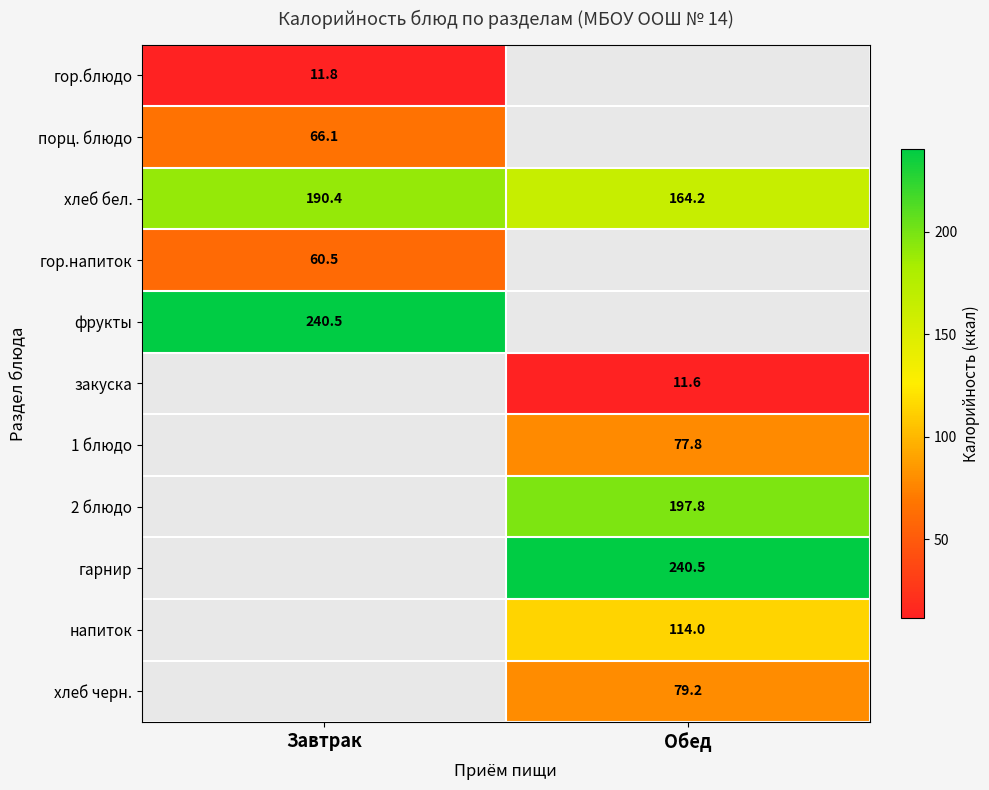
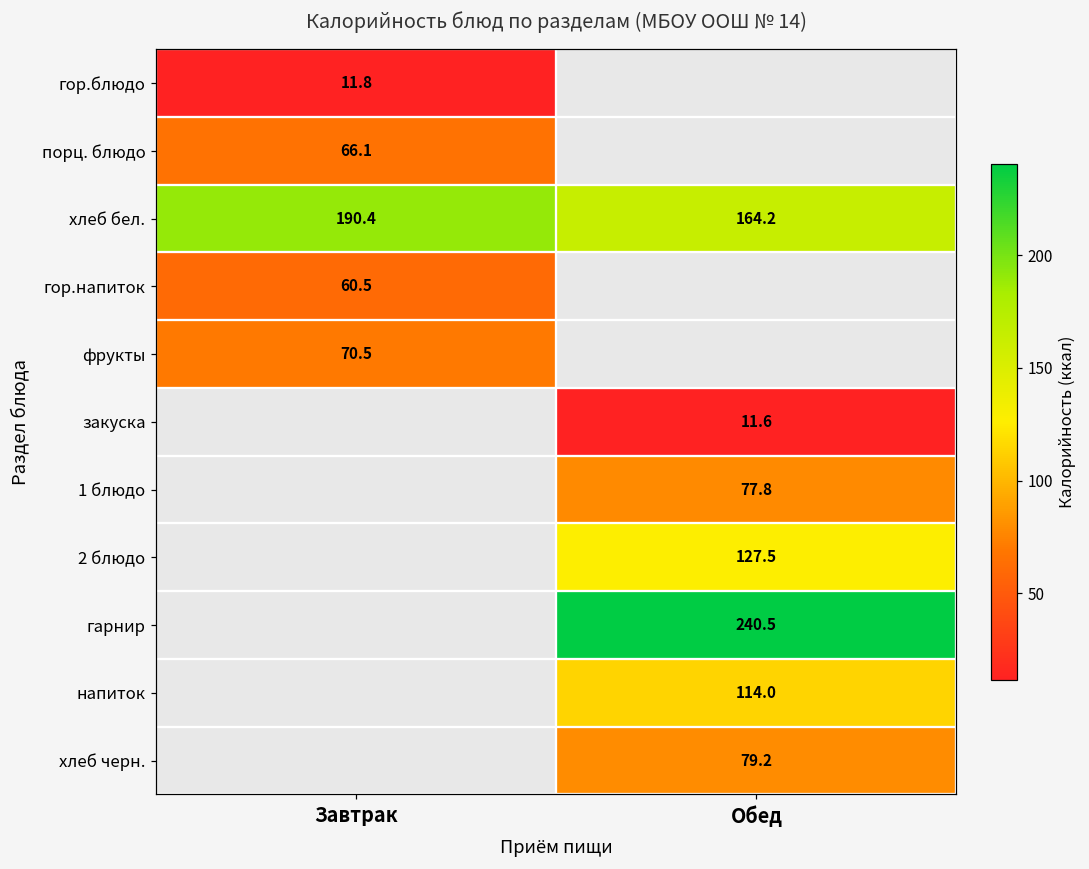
  {
    "гор.блюдо": {
      "Завтрак": 11.8
    },
    "порц. блюдо": {
      "Завтрак": 66.1
    },
    "хлеб бел.": {
      "Завтрак": 190.4,
      "Обед": 164.2
    },
    "гор.напиток": {
      "Завтрак": 60.5
    },
    "фрукты": {
-     "Завтрак": 240.5
+     "Завтрак": 70.5
    },
    "закуска": {
      "Обед": 11.6
    },
    "1 блюдо": {
      "Обед": 77.8
    },
    "2 блюдо": {
-     "Обед": 197.8
+     "Обед": 127.5
    },
    "гарнир": {
      "Обед": 240.5
    },
    "напиток": {
      "Обед": 114.0
    },
    "хлеб черн.": {
      "Обед": 79.2
    }
  }
